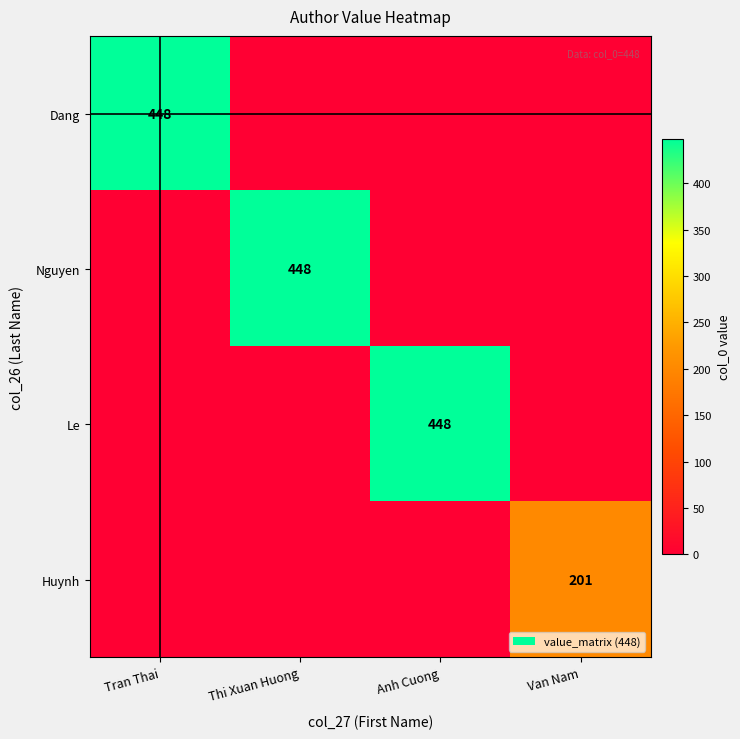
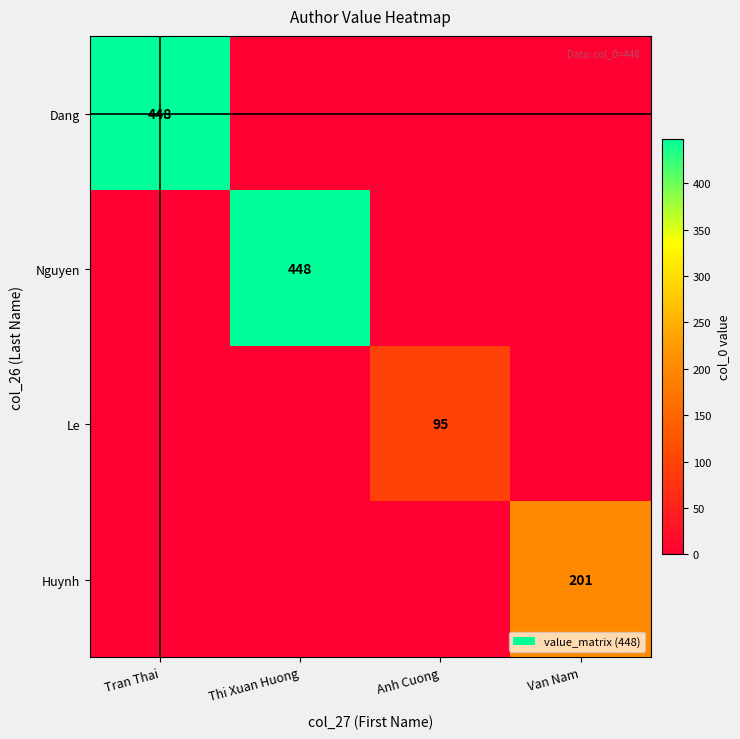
  {
    "Dang": {
      "Tran Thai": 448
    },
    "Nguyen": {
      "Thi Xuan Huong": 448
    },
    "Le": {
-     "Anh Cuong": 448
+     "Anh Cuong": 95
    },
    "Huynh": {
      "Van Nam": 201
    }
  }
